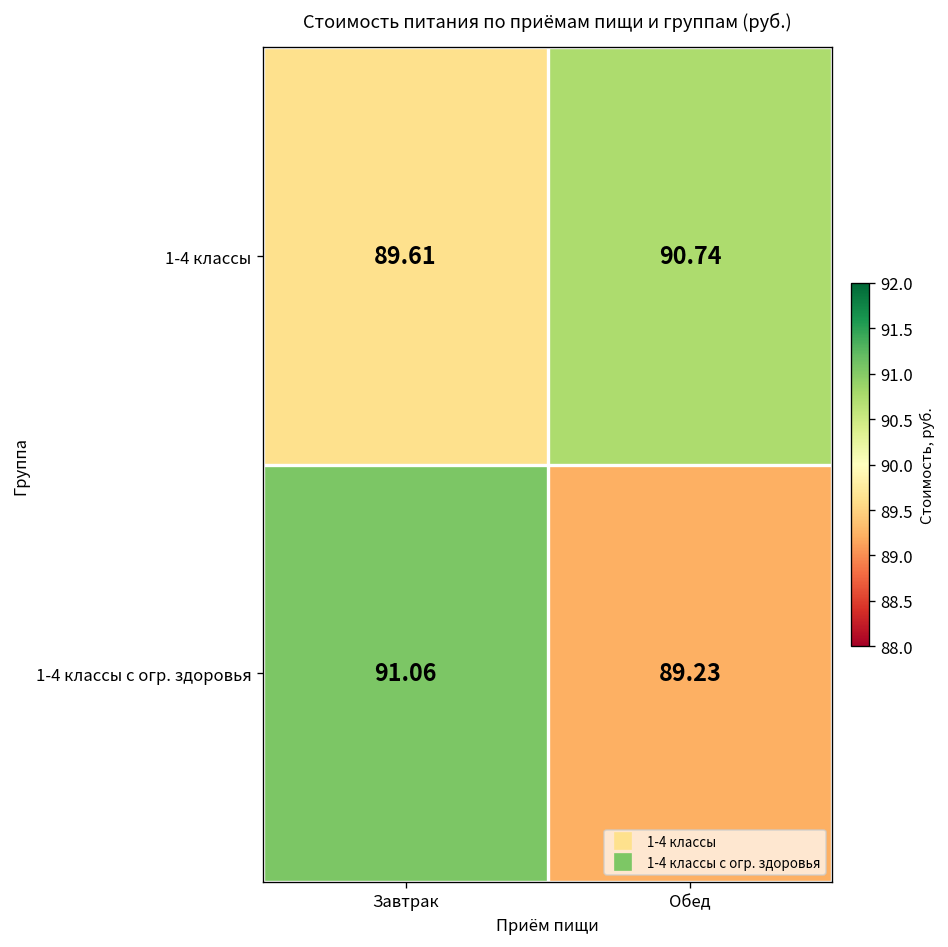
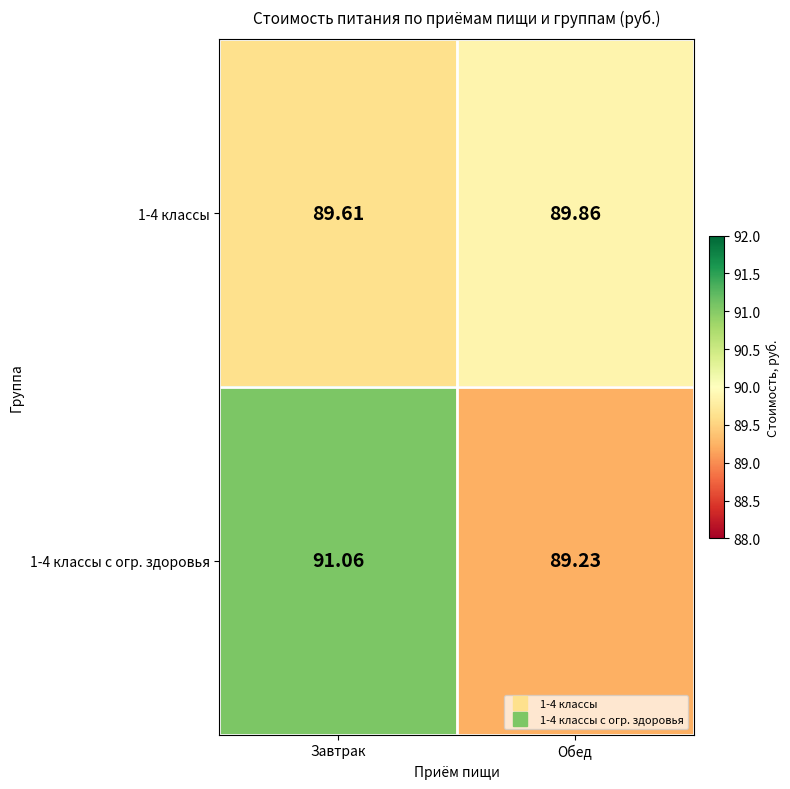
  {
    "1-4 классы": {
      "Завтрак": 89.61,
-     "Обед": 90.74
+     "Обед": 89.86
    },
    "1-4 классы с огр. здоровья": {
      "Завтрак": 91.06,
      "Обед": 89.23
    }
  }
